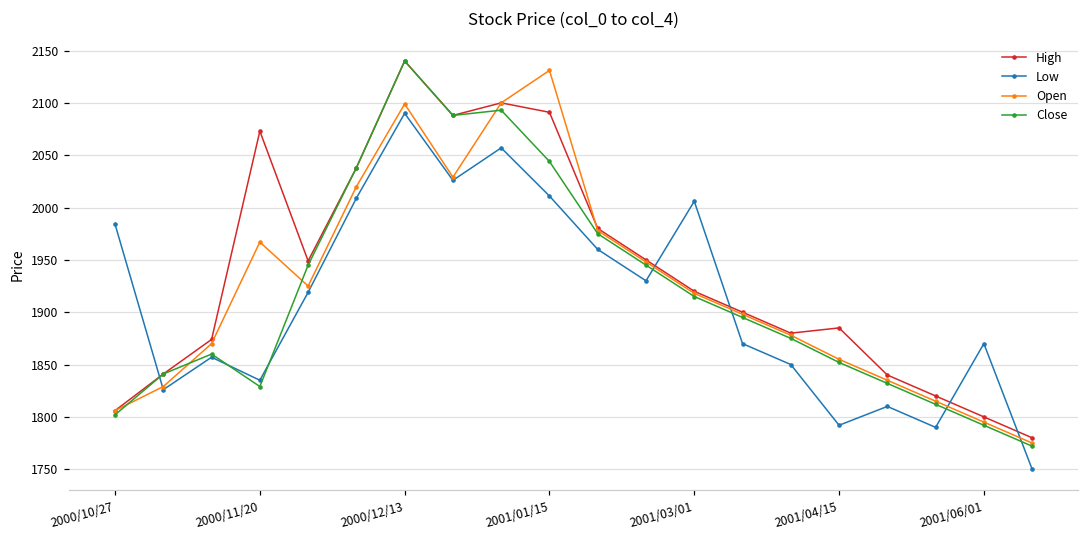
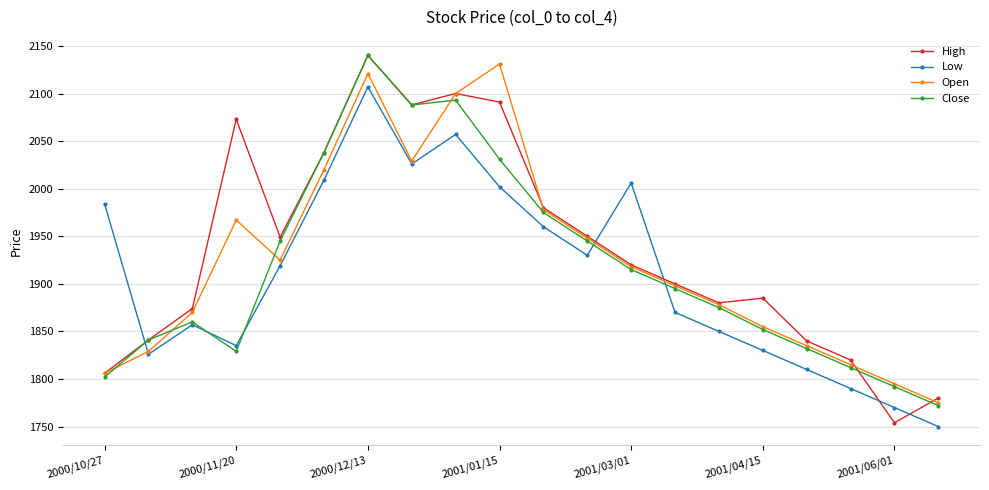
  {
    "High": {
      "2000/11/20": 2070,
      "2001/01/15": 2090,
      "2001/04/15": 1890,
-     "2001/06/01": 1800
+     "2001/06/01": 1750
    },
    "Low": {
      "2000/10/27": 1980,
      "2000/11/20": 1840,
-     "2000/12/13": 2090,
-     "2001/01/15": 2010,
+     "2000/12/13": 2110,
+     "2001/01/15": 2000,
      "2001/03/01": 2010,
-     "2001/04/15": 1790,
-     "2001/06/01": 1870
+     "2001/04/15": 1830,
+     "2001/06/01": 1770
    },
    "Open": {
      "2000/11/20": 1970,
-     "2000/12/13": 2100,
+     "2000/12/13": 2120,
      "2001/01/15": 2130,
      "2001/04/15": 1860,
      "2001/06/01": 1800
    },
    "Close": {
      "2000/10/27": 1800,
      "2000/11/20": 1830,
-     "2001/01/15": 2040,
+     "2001/01/15": 2030,
      "2001/03/01": 1920,
      "2001/04/15": 1850,
      "2001/06/01": 1790
    }
  }
